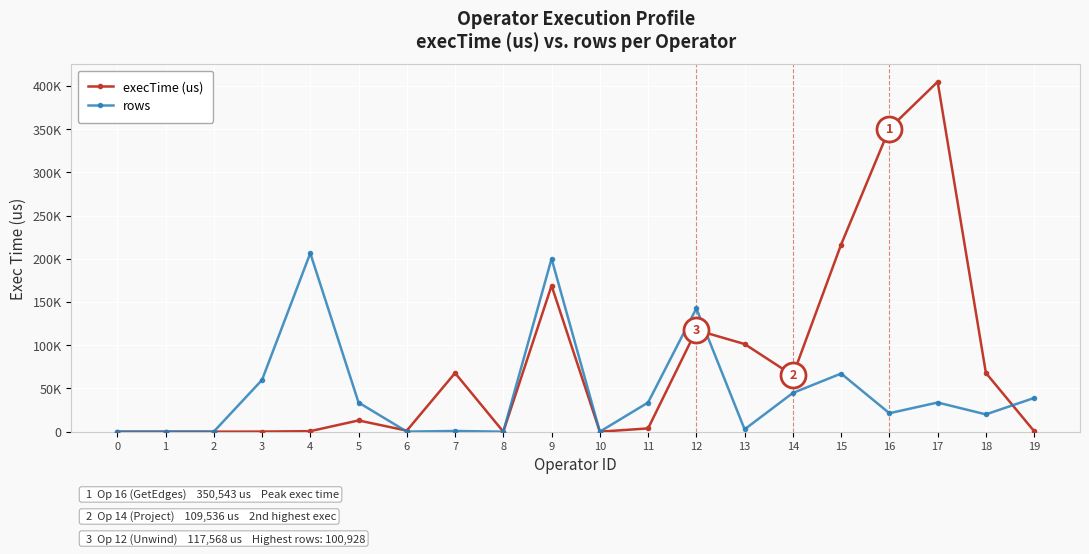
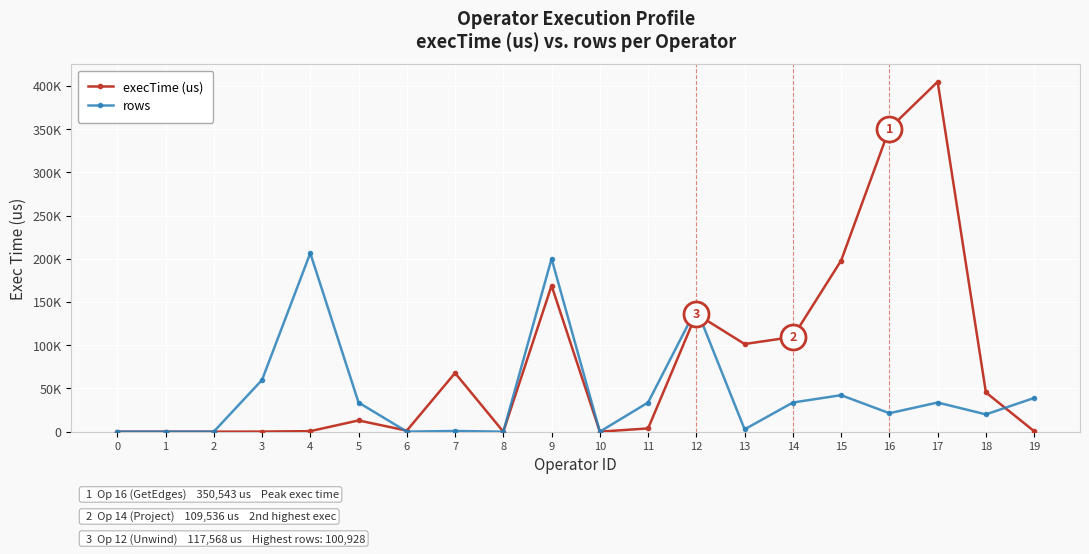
  {
    "execTime (us)": {
      "3": 0,
      "4": 0,
      "5": 10000,
      "7": 70000,
      "9": 170000,
      "11": 0,
-     "12": 120000,
+     "12": 140000,
      "13": 100000,
-     "14": 70000,
-     "15": 220000,
+     "14": 110000,
+     "15": 200000,
      "17": 400000,
-     "18": 70000,
+     "18": 50000,
      "19": 0
    },
    "rows": {
      "3": 60000,
      "4": 210000,
      "5": 30000,
      "7": 0,
      "9": 200000,
      "11": 30000,
      "13": 0,
-     "14": 40000,
-     "15": 70000,
+     "14": 30000,
+     "15": 40000,
      "16": 20000,
      "17": 30000,
      "18": 20000,
      "19": 40000
    }
  }
